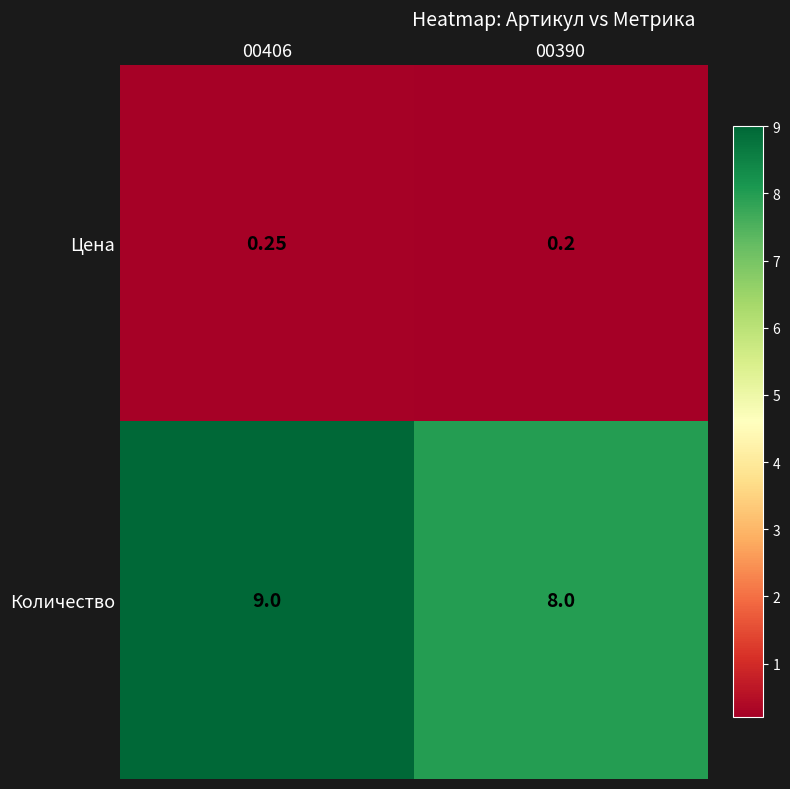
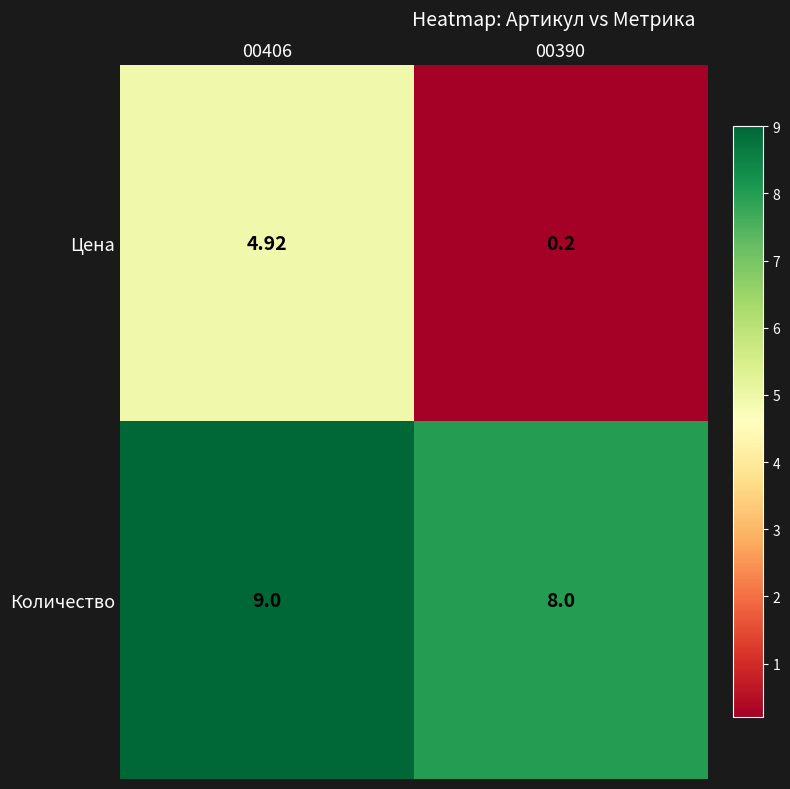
  {
    "Цена": {
-     "00406": 0.25,
+     "00406": 4.92,
      "00390": 0.2
    },
    "Количество": {
      "00406": 9.0,
      "00390": 8.0
    }
  }
